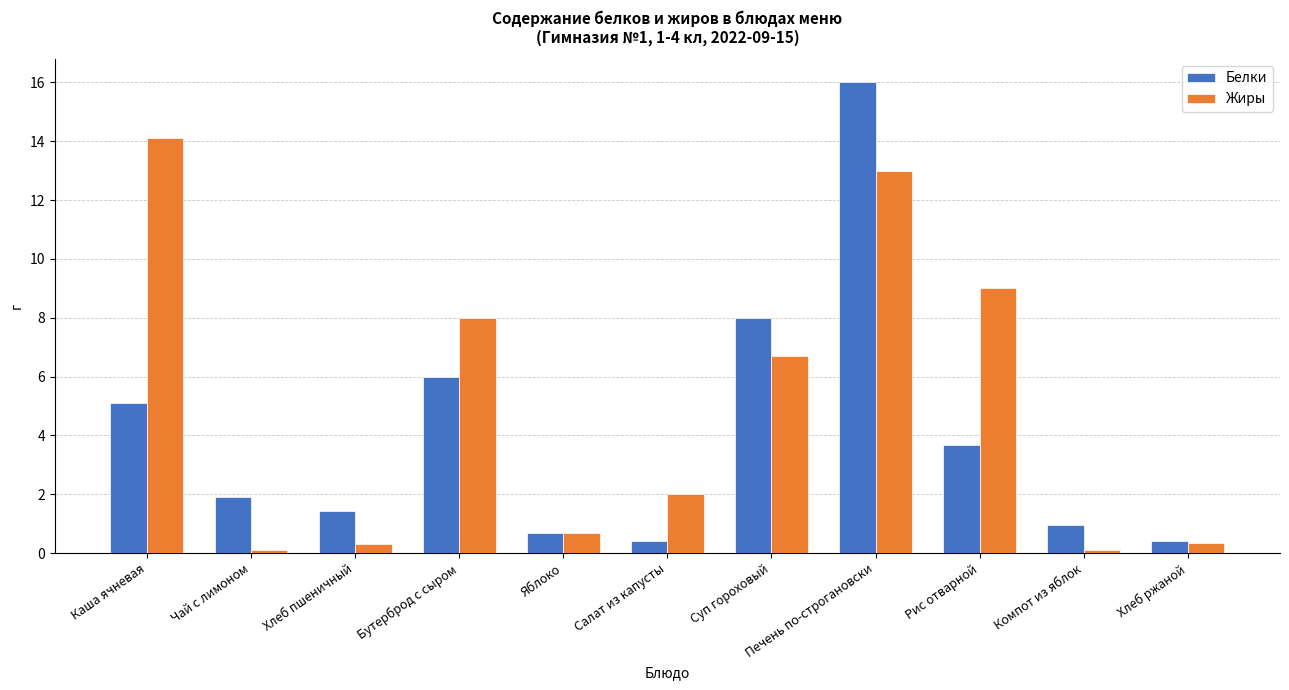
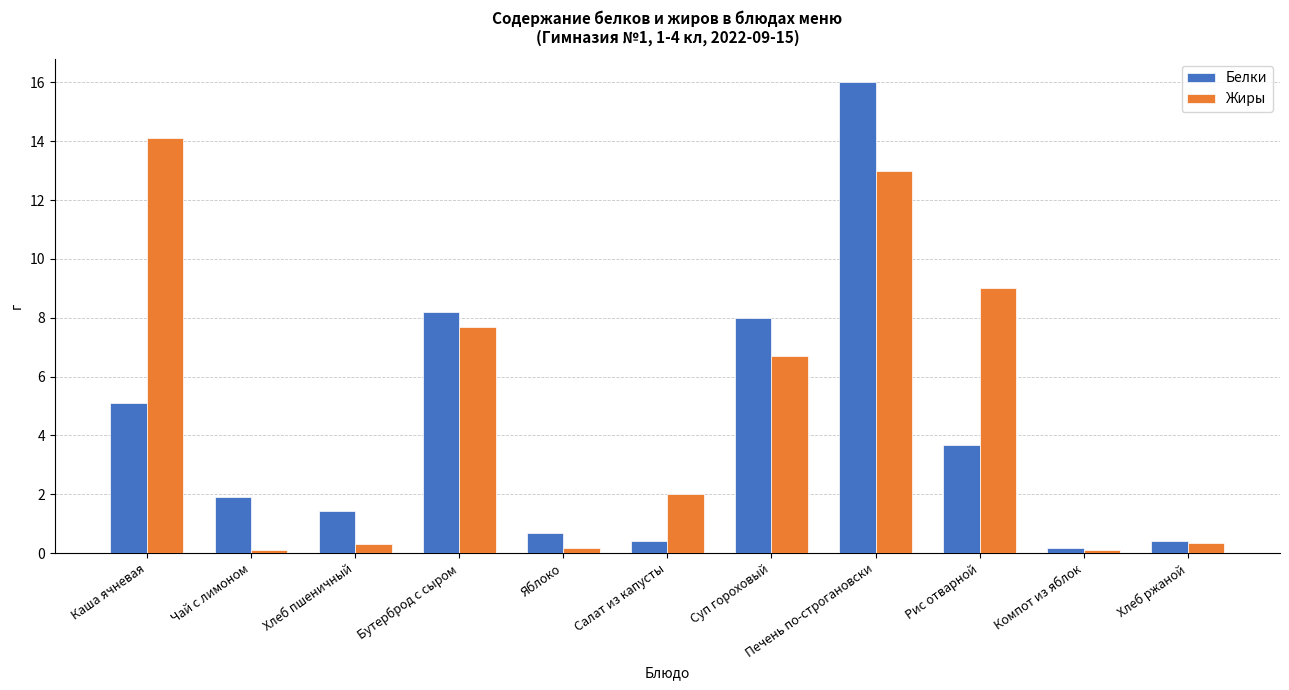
  {
    "Белки": {
      "Каша ячневая": 5.1,
      "Чай с лимоном": 1.9,
      "Хлеб пшеничный": 1.4,
-     "Бутерброд с сыром": 6.0,
+     "Бутерброд с сыром": 8.2,
      "Яблоко": 0.7,
      "Салат из капусты": 0.4,
      "Суп гороховый": 8.0,
      "Печень по-строгановски": 16.0,
      "Рис отварной": 3.7,
-     "Компот из яблок": 1.0,
+     "Компот из яблок": 0.2,
      "Хлеб ржаной": 0.4
    },
    "Жиры": {
      "Каша ячневая": 14.1,
      "Чай с лимоном": 0.1,
      "Хлеб пшеничный": 0.3,
-     "Бутерброд с сыром": 8.0,
-     "Яблоко": 0.7,
+     "Бутерброд с сыром": 7.7,
+     "Яблоко": 0.2,
      "Салат из капусты": 2.0,
      "Суп гороховый": 6.7,
      "Печень по-строгановски": 13.0,
      "Рис отварной": 9.0,
      "Компот из яблок": 0.1,
      "Хлеб ржаной": 0.3
    }
  }
